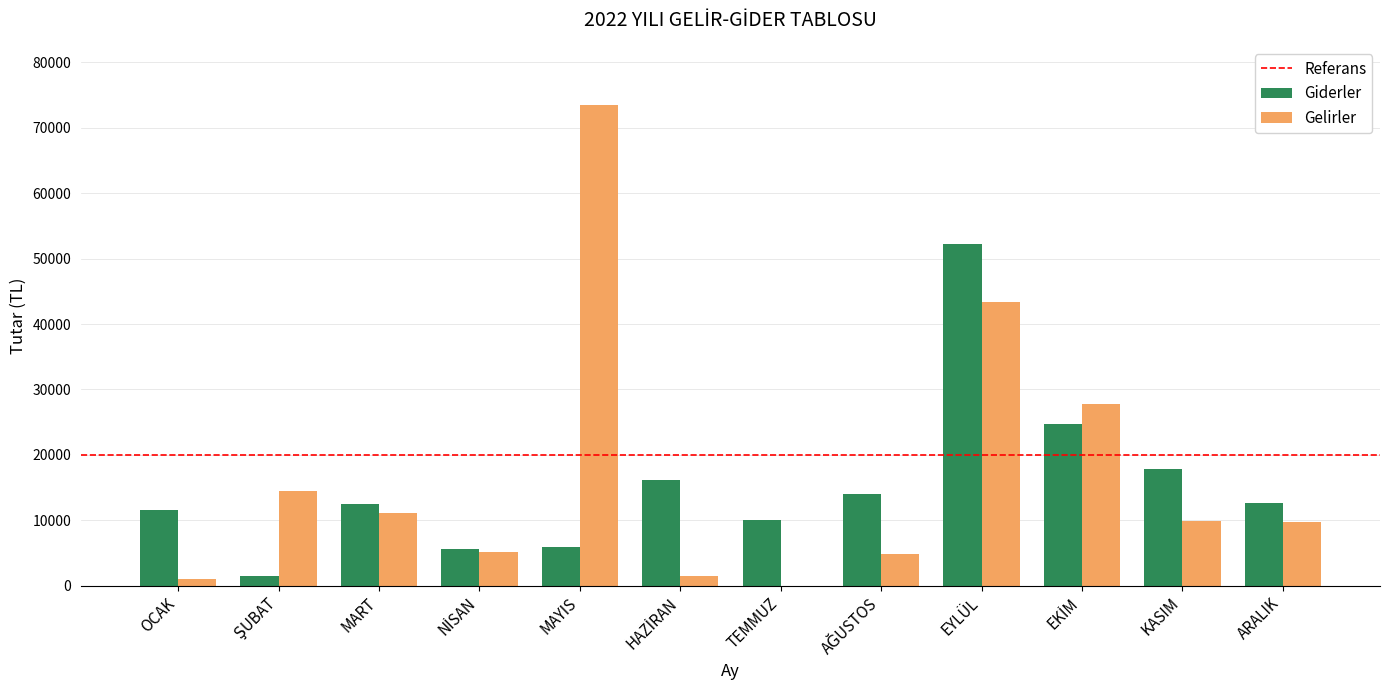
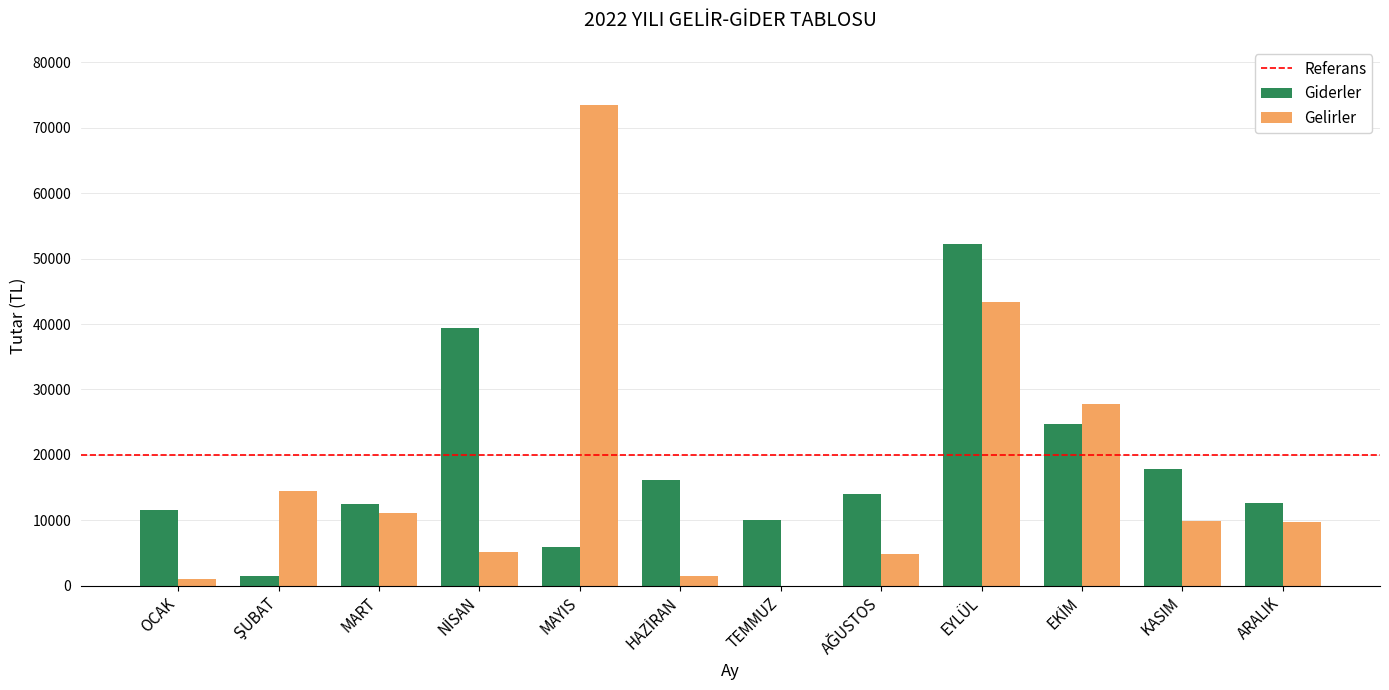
  {
    "Giderler": {
      "OCAK": 12000,
      "ŞUBAT": 1000,
      "MART": 12000,
-     "NİSAN": 6000,
+     "NİSAN": 39000,
      "MAYIS": 6000,
      "HAZİRAN": 16000,
      "TEMMUZ": 10000,
      "AĞUSTOS": 14000,
      "EYLÜL": 52000,
      "EKİM": 25000,
      "KASIM": 18000,
      "ARALIK": 13000
    },
    "Gelirler": {
      "OCAK": 1000,
      "ŞUBAT": 14000,
      "MART": 11000,
      "NİSAN": 5000,
      "MAYIS": 74000,
      "HAZİRAN": 2000,
      "TEMMUZ": 0,
      "AĞUSTOS": 5000,
      "EYLÜL": 43000,
      "EKİM": 28000,
      "KASIM": 10000,
      "ARALIK": 10000
    }
  }
